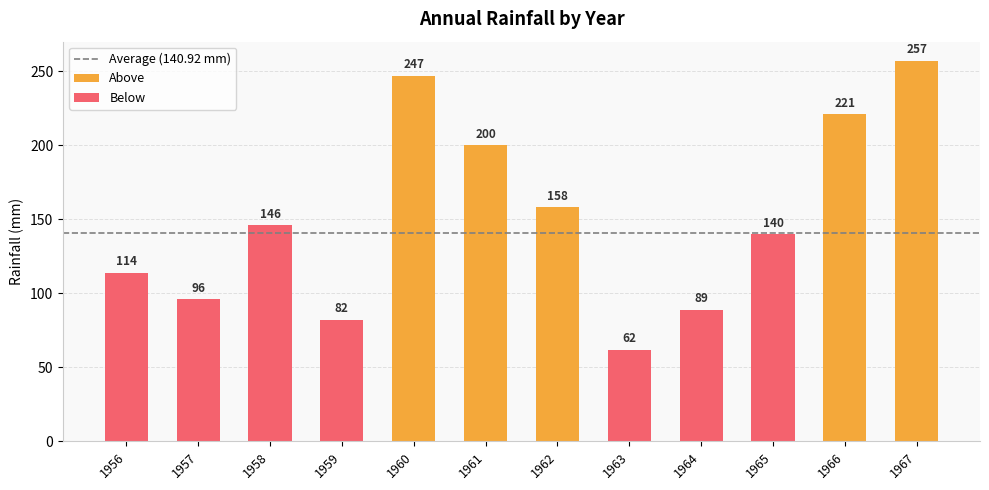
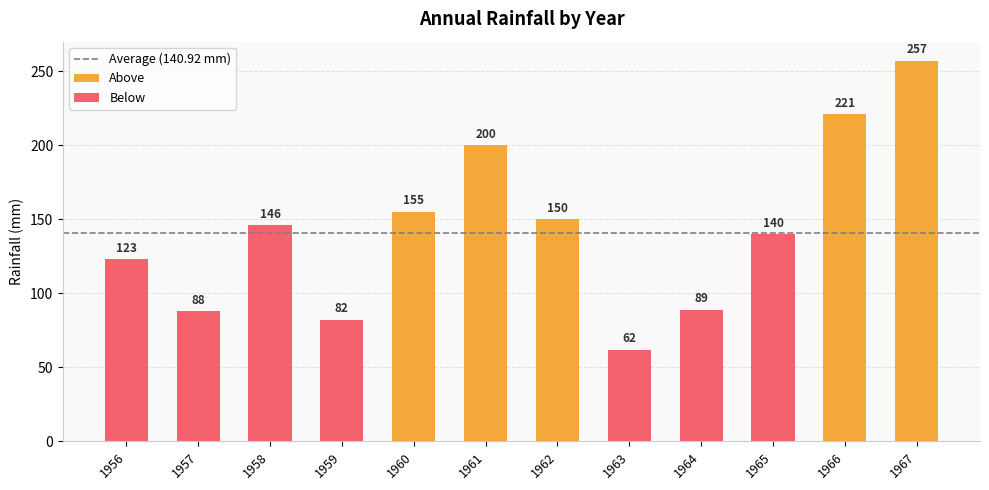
  {
    "Above": {
-     "1960": 247,
+     "1960": 155,
      "1961": 200,
-     "1962": 158,
+     "1962": 150,
      "1966": 221,
      "1967": 257
    },
    "Below": {
-     "1956": 114,
-     "1957": 96,
+     "1956": 123,
+     "1957": 88,
      "1958": 146,
      "1959": 82,
      "1963": 62,
      "1964": 89,
      "1965": 140
    }
  }
